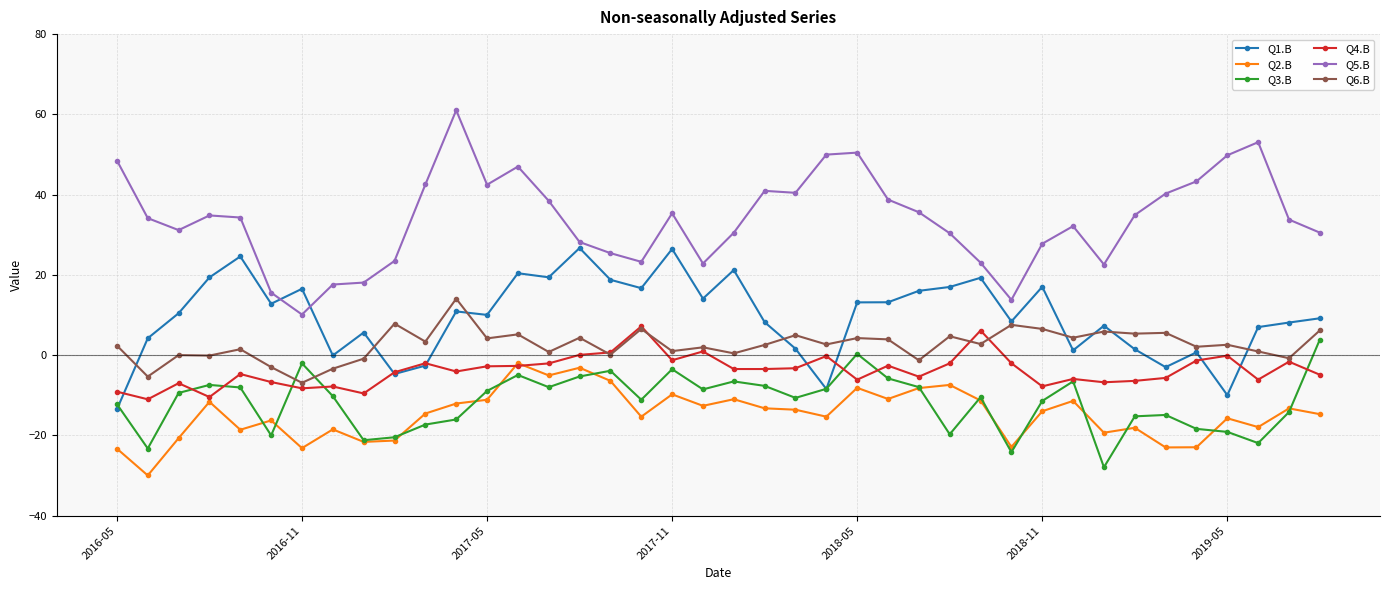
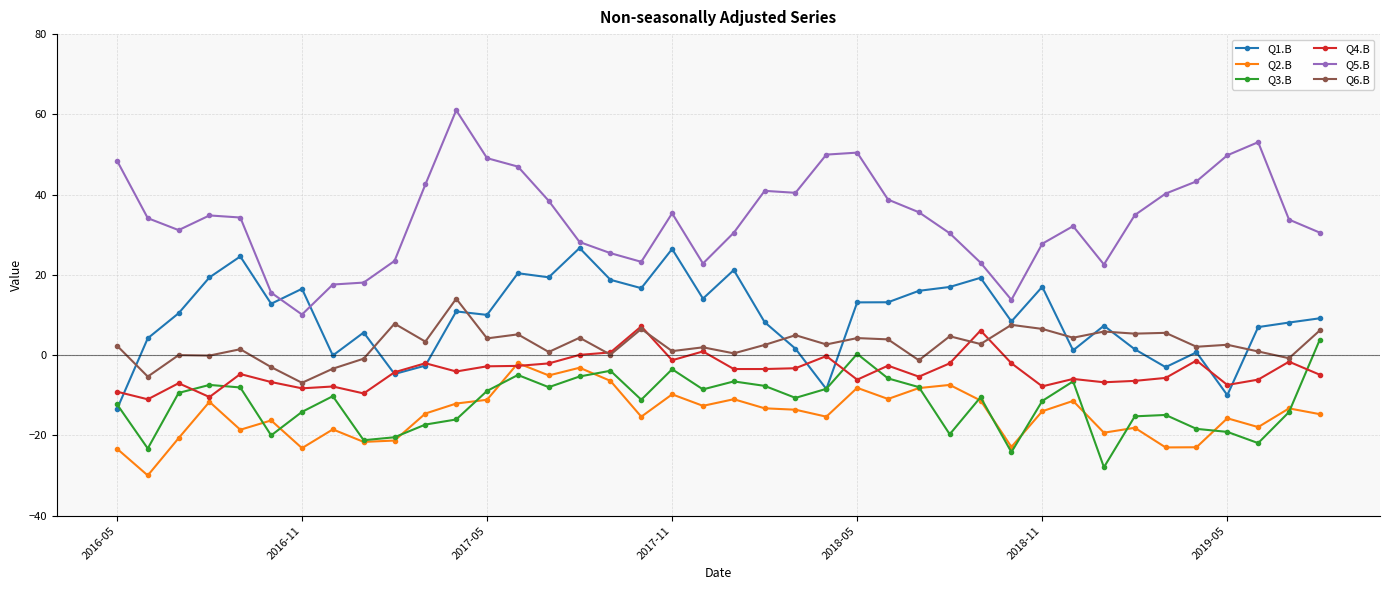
  {
    "Q1.B": {
      "2016-05": -13,
      "2016-11": 17,
      "2017-05": 10,
      "2017-11": 26,
      "2018-05": 13,
      "2018-11": 17,
      "2019-05": -10
    },
    "Q2.B": {
      "2016-05": -23,
      "2016-11": -23,
      "2017-05": -11,
      "2017-11": -10,
      "2018-05": -8,
      "2018-11": -14,
      "2019-05": -16
    },
    "Q3.B": {
      "2016-05": -12,
-     "2016-11": -2,
+     "2016-11": -14,
      "2017-05": -9,
      "2017-11": -3,
      "2018-05": 0,
      "2018-11": -11,
      "2019-05": -19
    },
    "Q4.B": {
      "2016-05": -9,
      "2016-11": -8,
      "2017-05": -3,
      "2017-11": -1,
      "2018-05": -6,
      "2018-11": -8,
-     "2019-05": 0
+     "2019-05": -7
    },
    "Q5.B": {
      "2016-05": 49,
      "2016-11": 10,
-     "2017-05": 42,
+     "2017-05": 49,
      "2017-11": 35,
      "2018-05": 50,
      "2018-11": 28,
      "2019-05": 50
    },
    "Q6.B": {
      "2016-05": 2,
      "2016-11": -7,
      "2017-05": 4,
      "2017-11": 1,
      "2018-05": 4,
      "2018-11": 7,
      "2019-05": 3
    }
  }
